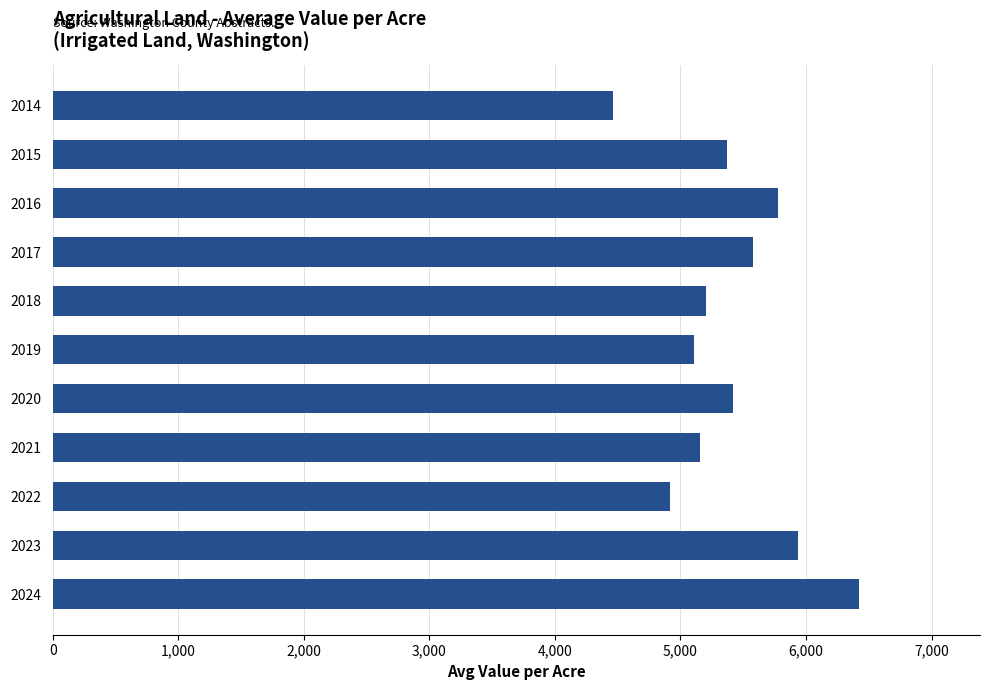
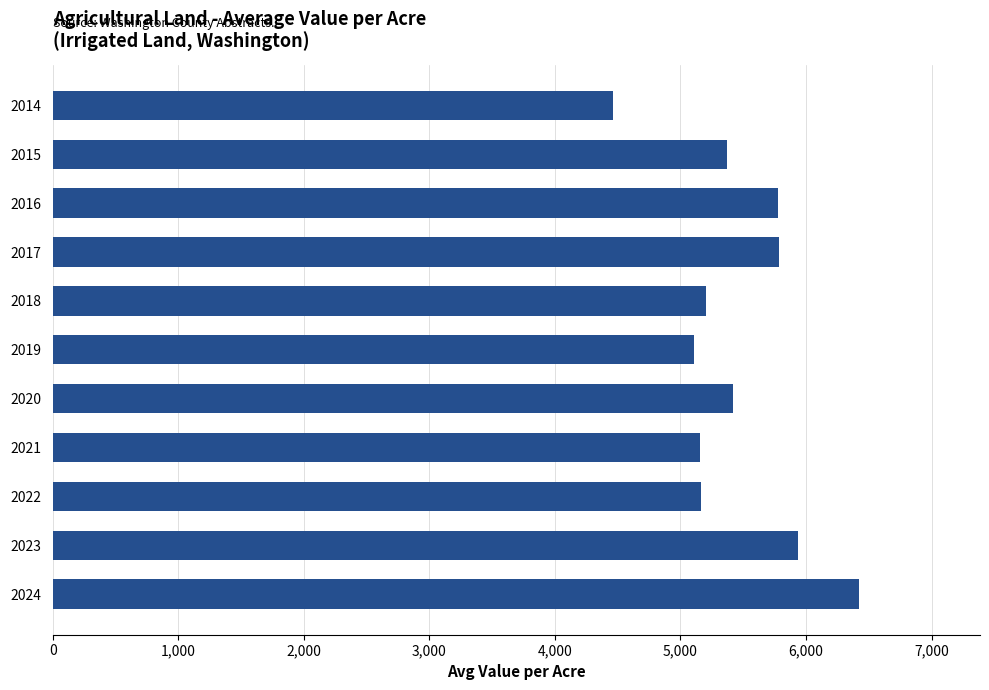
  {
    "2014": "4,460",
    "2015": "5,370",
    "2016": "5,770",
-   "2017": "5,580",
+   "2017": "5,790",
    "2018": "5,200",
    "2019": "5,110",
    "2020": "5,420",
    "2021": "5,160",
-   "2022": "4,920",
+   "2022": "5,160",
    "2023": "5,940",
    "2024": "6,420"
  }
